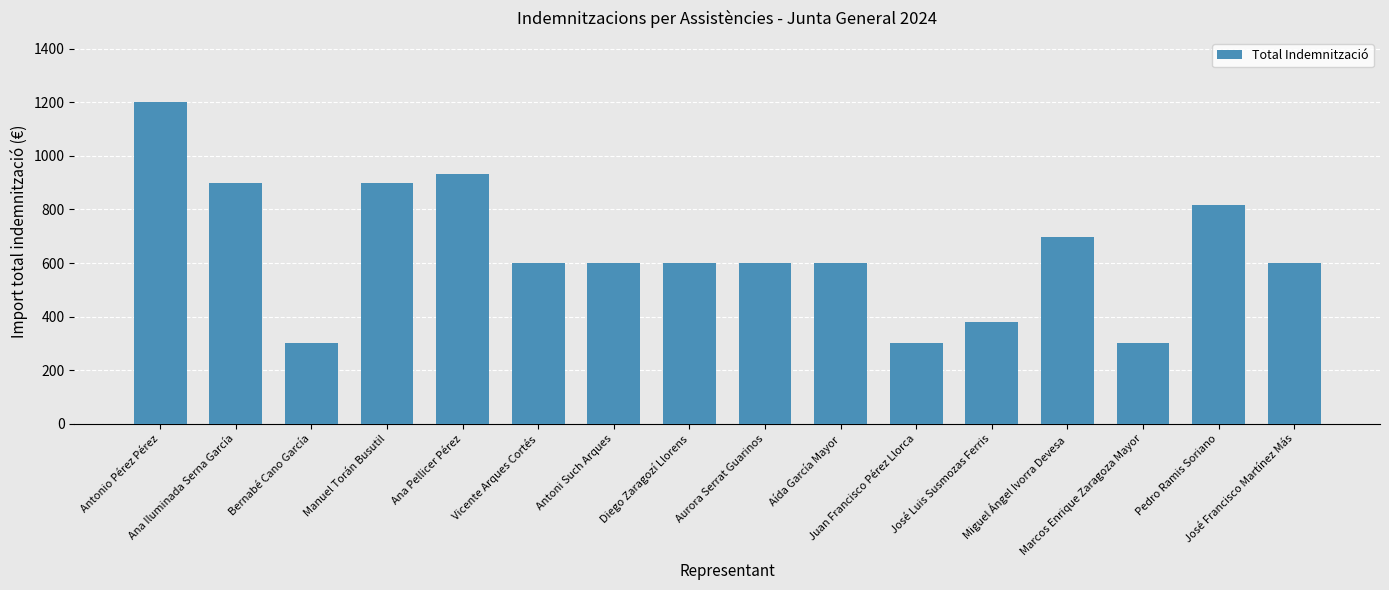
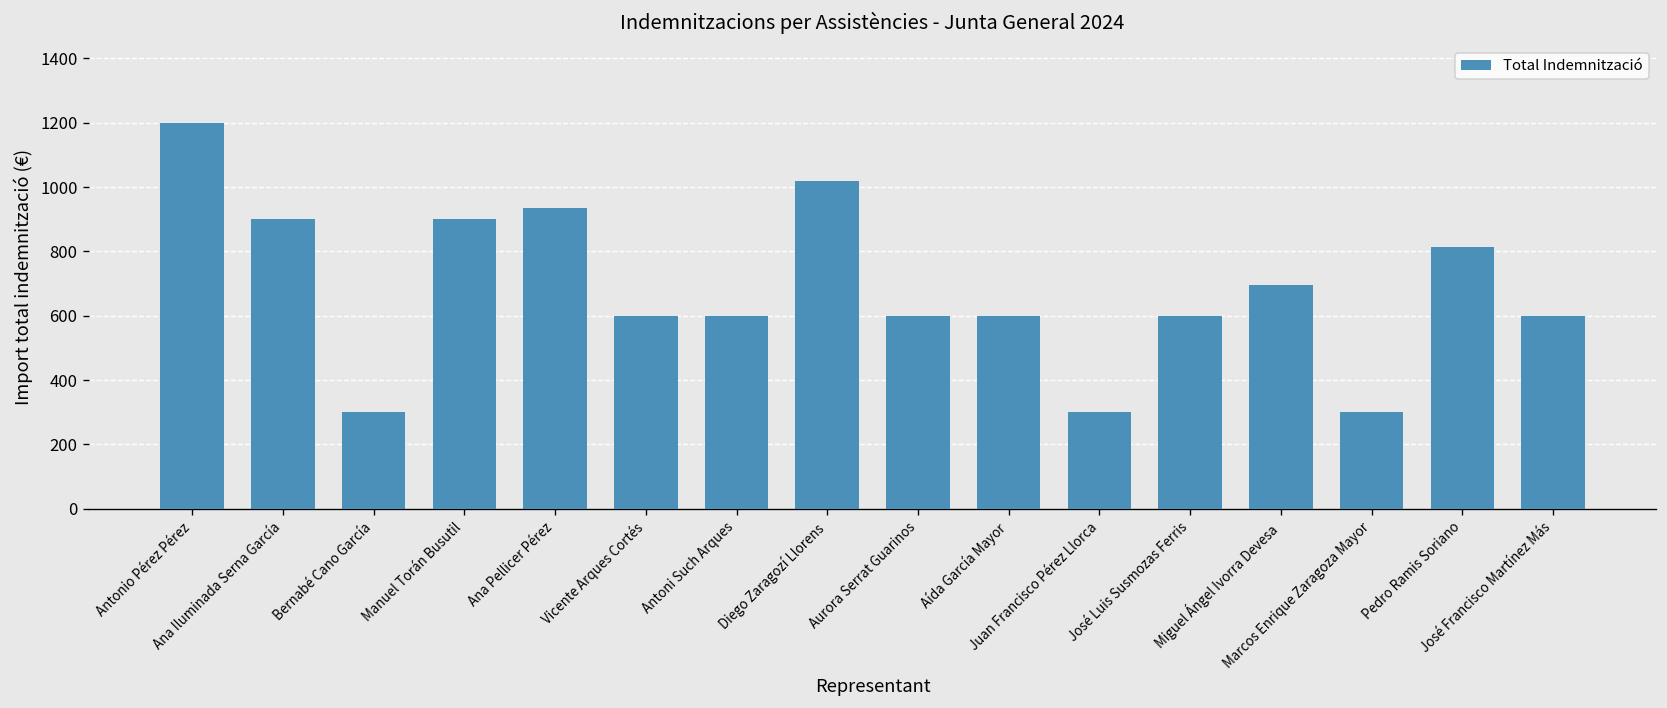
  {
    "Antonio Pérez Pérez": 1200,
    "Ana Iluminada Serna García": 900,
    "Bernabé Cano García": 300,
    "Manuel Torán Busutil": 900,
    "Ana Pellicer Pérez": 930,
    "Vicente Arques Cortés": 600,
    "Antoni Such Arques": 600,
-   "Diego Zaragozí Llorens": 600,
+   "Diego Zaragozí Llorens": 1020,
    "Aurora Serrat Guarinos": 600,
    "Aída García Mayor": 600,
    "Juan Francisco Pérez Llorca": 300,
-   "José Luis Susmozas Ferris": 380,
+   "José Luis Susmozas Ferris": 600,
    "Miguel Ángel Ivorra Devesa": 700,
    "Marcos Enrique Zaragoza Mayor": 300,
    "Pedro Ramis Soriano": 820,
    "José Francisco Martínez Más": 600
  }
